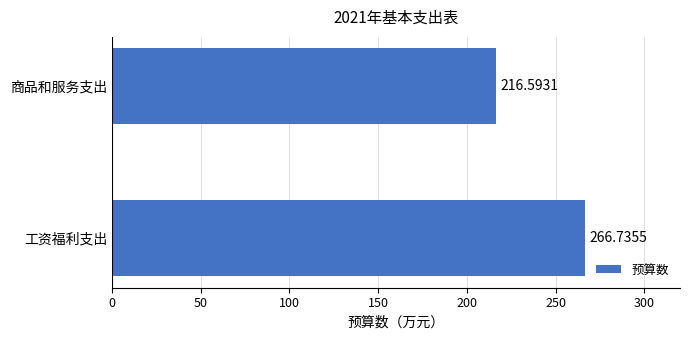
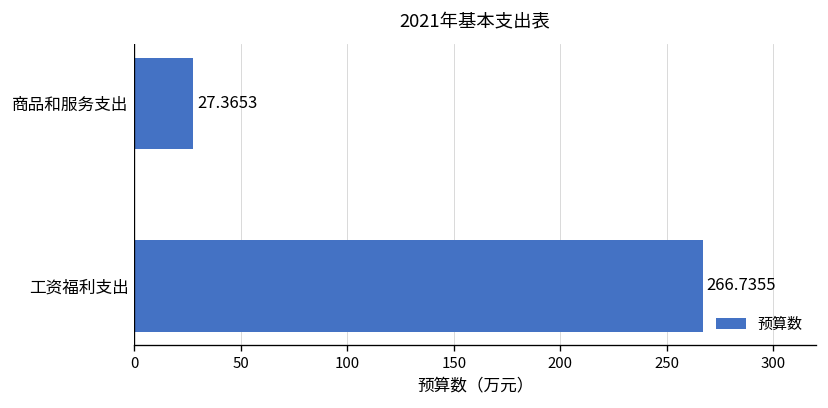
  {
-   "商品和服务支出": 216.5931,
+   "商品和服务支出": 27.3653,
    "工资福利支出": 266.7355
  }
